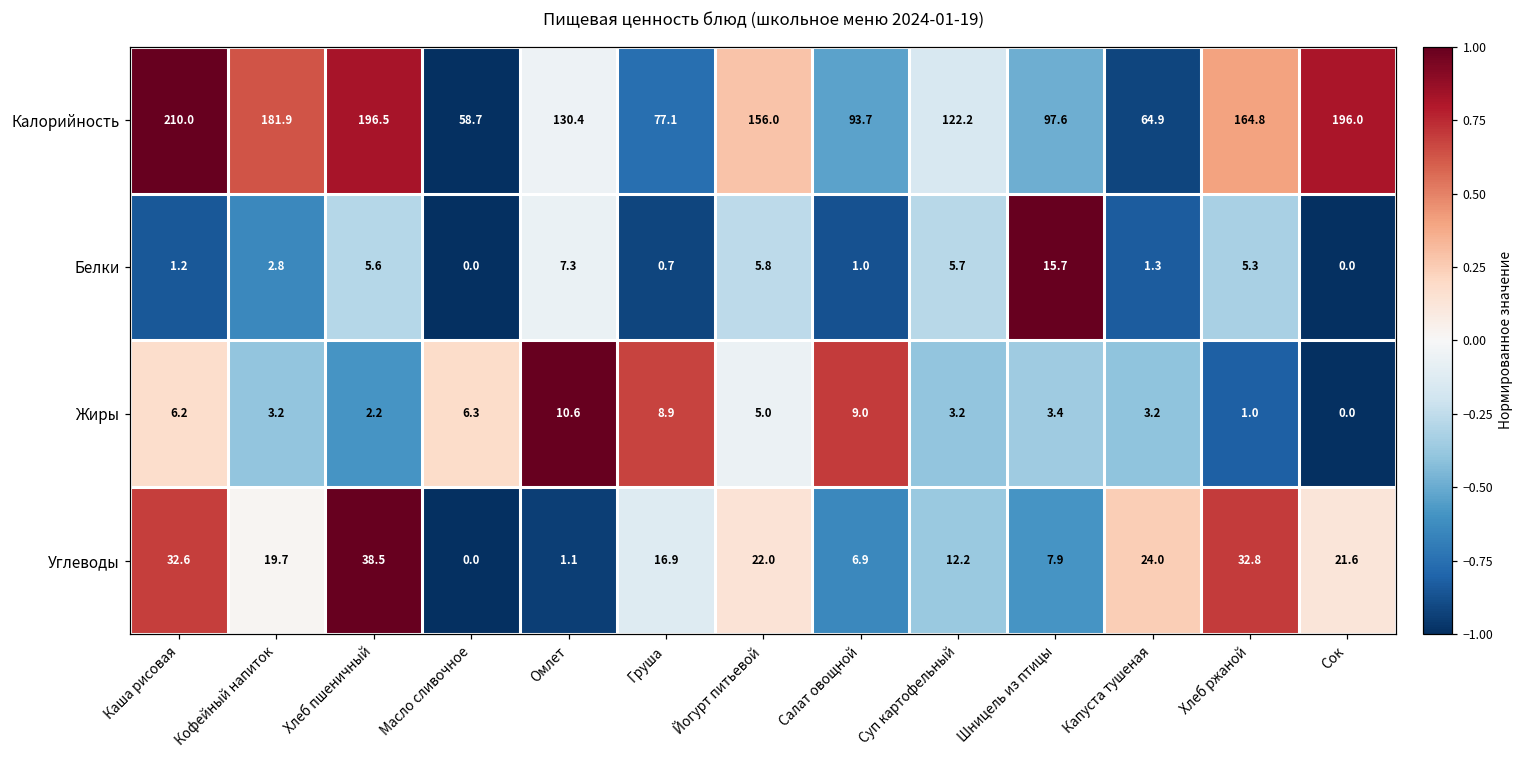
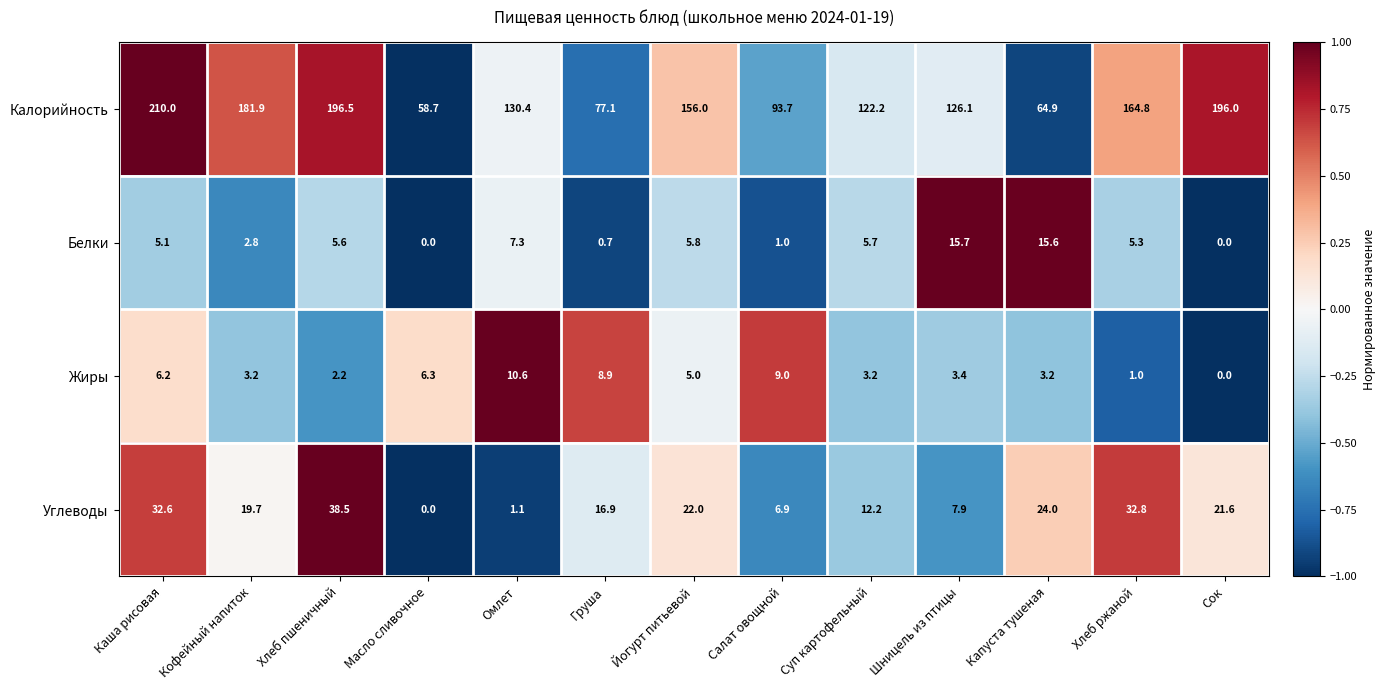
  {
    "Калорийность": {
      "Каша рисовая": 210.0,
      "Кофейный напиток": 181.9,
      "Хлеб пшеничный": 196.5,
      "Масло сливочное": 58.7,
      "Омлет": 130.4,
      "Груша": 77.1,
      "Йогурт питьевой": 156.0,
      "Салат овощной": 93.7,
      "Суп картофельный": 122.2,
-     "Шницель из птицы": 97.6,
+     "Шницель из птицы": 126.1,
      "Капуста тушеная": 64.9,
      "Хлеб ржаной": 164.8,
      "Сок": 196.0
    },
    "Белки": {
-     "Каша рисовая": 1.2,
+     "Каша рисовая": 5.1,
      "Кофейный напиток": 2.8,
      "Хлеб пшеничный": 5.6,
      "Масло сливочное": 0.0,
      "Омлет": 7.3,
      "Груша": 0.7,
      "Йогурт питьевой": 5.8,
      "Салат овощной": 1.0,
      "Суп картофельный": 5.7,
      "Шницель из птицы": 15.7,
-     "Капуста тушеная": 1.3,
+     "Капуста тушеная": 15.6,
      "Хлеб ржаной": 5.3,
      "Сок": 0.0
    },
    "Жиры": {
      "Каша рисовая": 6.2,
      "Кофейный напиток": 3.2,
      "Хлеб пшеничный": 2.2,
      "Масло сливочное": 6.3,
      "Омлет": 10.6,
      "Груша": 8.9,
      "Йогурт питьевой": 5.0,
      "Салат овощной": 9.0,
      "Суп картофельный": 3.2,
      "Шницель из птицы": 3.4,
      "Капуста тушеная": 3.2,
      "Хлеб ржаной": 1.0,
      "Сок": 0.0
    },
    "Углеводы": {
      "Каша рисовая": 32.6,
      "Кофейный напиток": 19.7,
      "Хлеб пшеничный": 38.5,
      "Масло сливочное": 0.0,
      "Омлет": 1.1,
      "Груша": 16.9,
      "Йогурт питьевой": 22.0,
      "Салат овощной": 6.9,
      "Суп картофельный": 12.2,
      "Шницель из птицы": 7.9,
      "Капуста тушеная": 24.0,
      "Хлеб ржаной": 32.8,
      "Сок": 21.6
    }
  }
